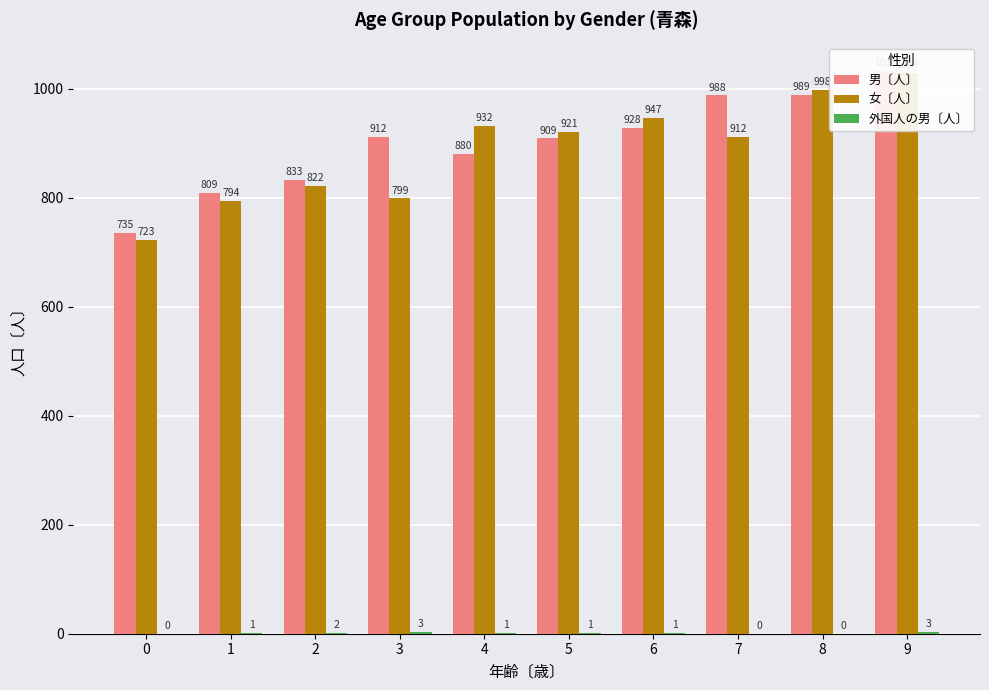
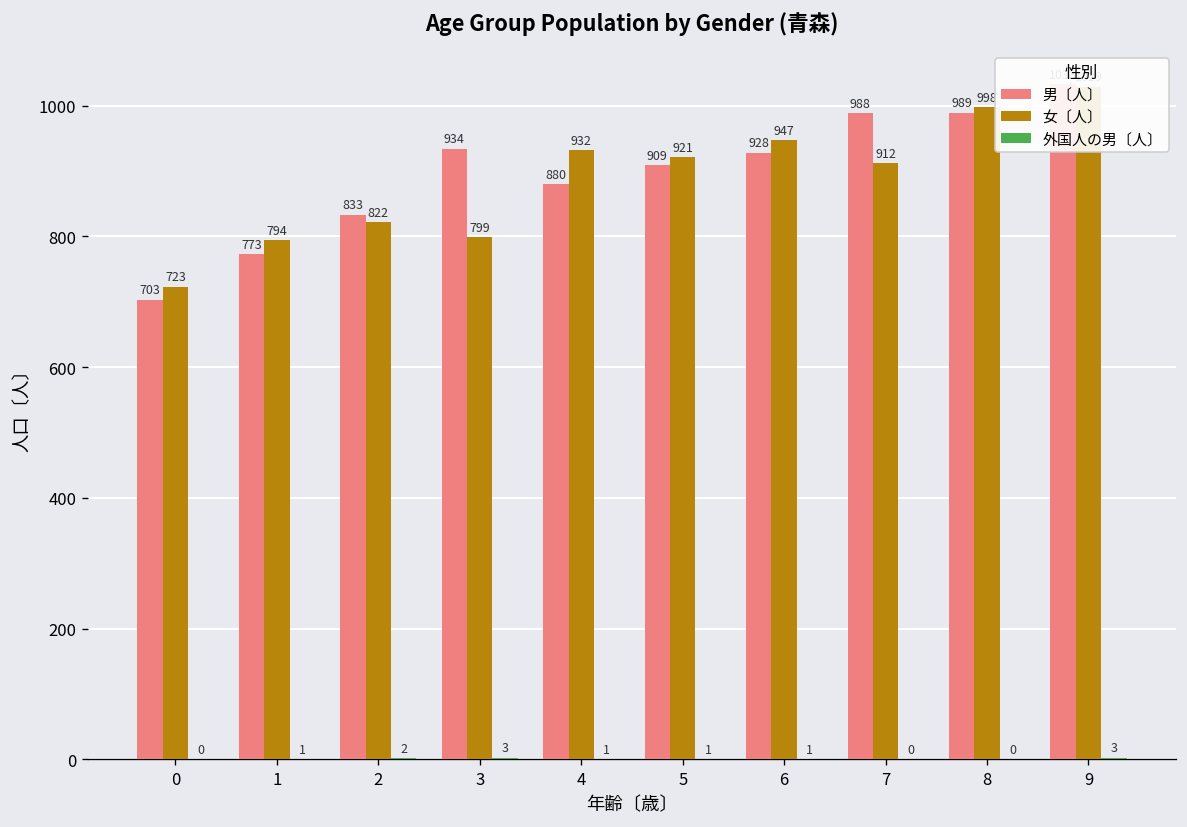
  {
    "男〔人〕": {
-     "0": 735,
-     "1": 809,
+     "0": 703,
+     "1": 773,
      "2": 833,
-     "3": 912,
+     "3": 934,
      "4": 880,
      "5": 909,
      "6": 928,
      "7": 988,
      "8": 989
    },
    "女〔人〕": {
      "0": 723,
      "1": 794,
      "2": 822,
      "3": 799,
      "4": 932,
      "5": 921,
      "6": 947,
      "7": 912
    },
    "外国人の男〔人〕": {
      "0": 0,
      "1": 1,
      "2": 2,
      "3": 3,
      "4": 1,
      "5": 1,
      "6": 1,
      "7": 0,
      "8": 0,
      "9": 3
    }
  }
